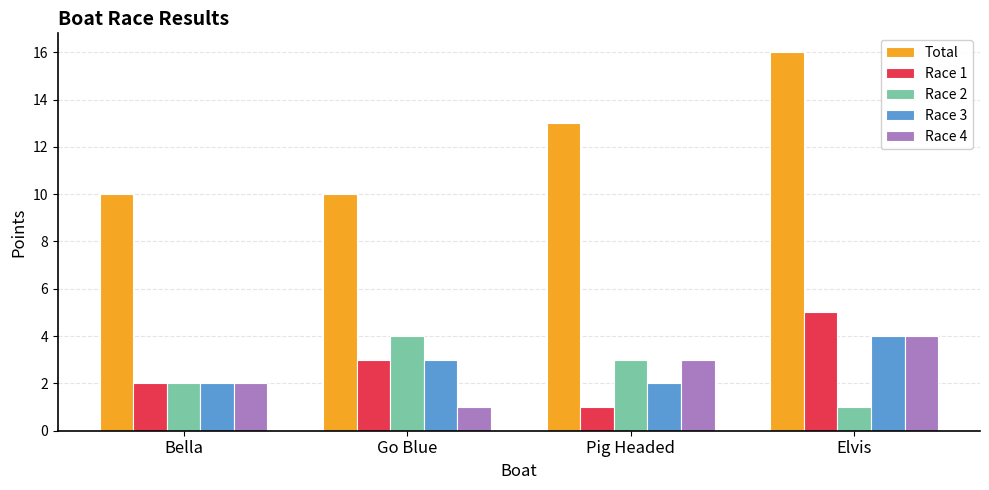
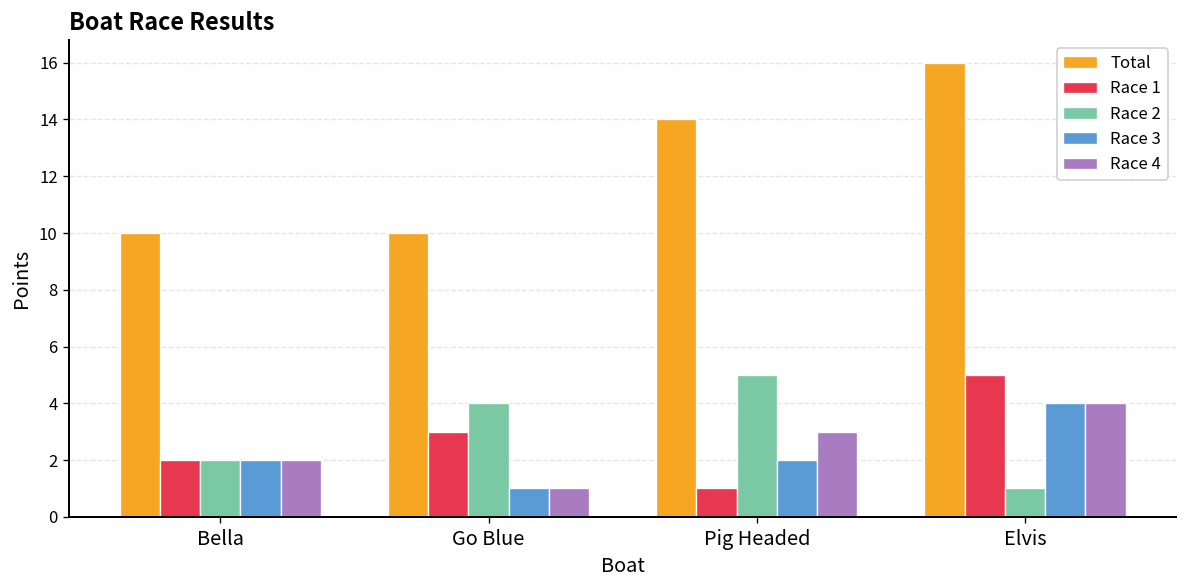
  {
    "Total": {
      "Bella": 10,
      "Go Blue": 10,
-     "Pig Headed": 13,
+     "Pig Headed": 14,
      "Elvis": 16
    },
    "Race 1": {
      "Bella": 2,
      "Go Blue": 3,
      "Pig Headed": 1,
      "Elvis": 5
    },
    "Race 2": {
      "Bella": 2,
      "Go Blue": 4,
-     "Pig Headed": 3,
+     "Pig Headed": 5,
      "Elvis": 1
    },
    "Race 3": {
      "Bella": 2,
-     "Go Blue": 3,
+     "Go Blue": 1,
      "Pig Headed": 2,
      "Elvis": 4
    },
    "Race 4": {
      "Bella": 2,
      "Go Blue": 1,
      "Pig Headed": 3,
      "Elvis": 4
    }
  }
